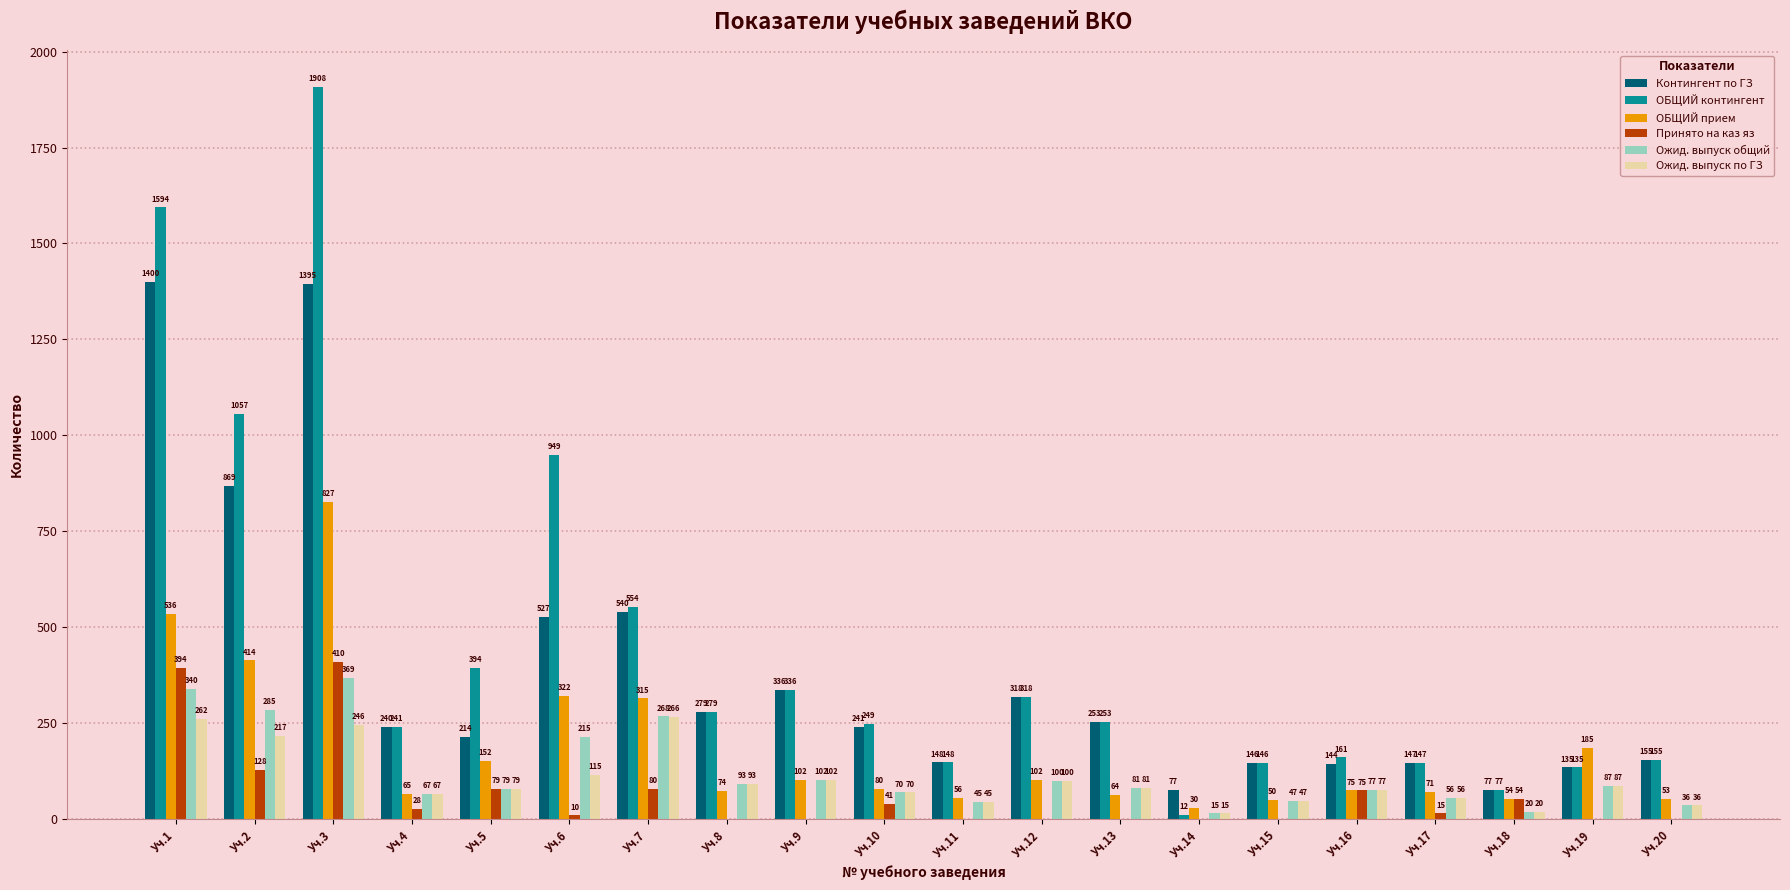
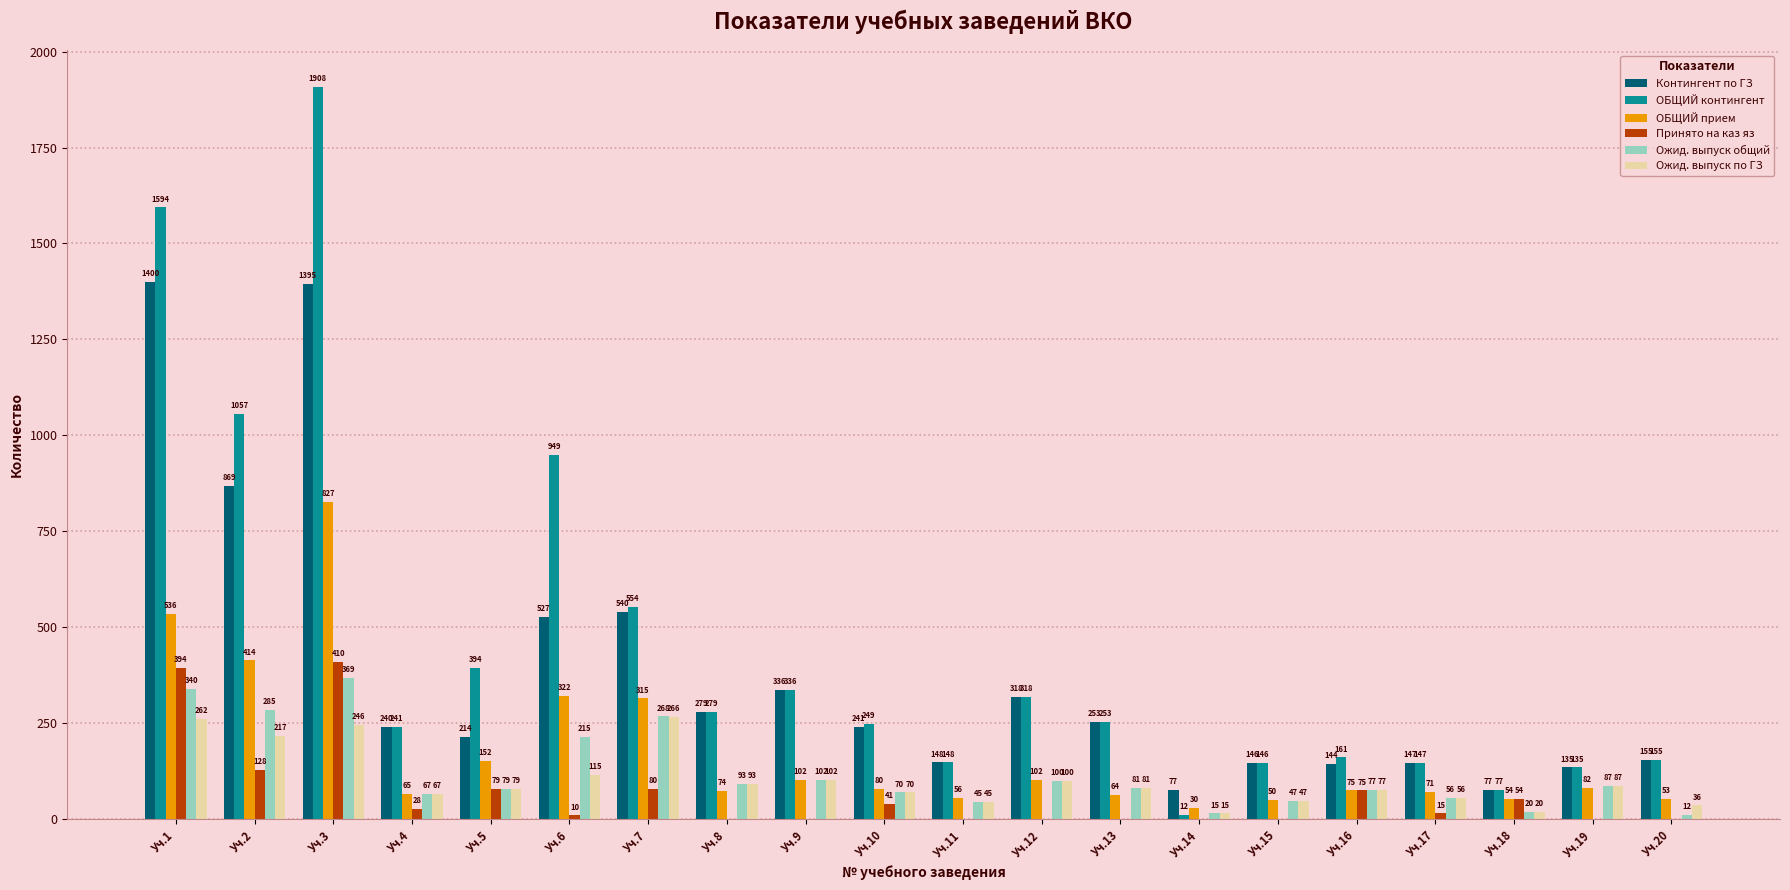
  {
    "Контингент по ГЗ": {
      "Уч.1": 1400,
      "Уч.2": 869,
      "Уч.3": 1395,
      "Уч.5": 214,
      "Уч.6": 527,
      "Уч.7": 540,
      "Уч.14": 77,
      "Уч.16": 144,
      "Уч.18": 77
    },
    "ОБЩИЙ контингент": {
      "Уч.1": 1594,
      "Уч.2": 1057,
      "Уч.3": 1908,
      "Уч.5": 394,
      "Уч.6": 949,
      "Уч.7": 554,
      "Уч.14": 12,
      "Уч.16": 161,
      "Уч.18": 77
    },
    "ОБЩИЙ прием": {
      "Уч.1": 536,
      "Уч.2": 414,
      "Уч.3": 827,
      "Уч.4": 65,
      "Уч.5": 152,
      "Уч.6": 322,
      "Уч.7": 315,
      "Уч.8": 74,
      "Уч.9": 102,
      "Уч.10": 80,
      "Уч.11": 56,
      "Уч.12": 102,
      "Уч.13": 64,
      "Уч.14": 30,
      "Уч.15": 50,
      "Уч.16": 75,
      "Уч.17": 71,
      "Уч.18": 54,
-     "Уч.19": 185,
+     "Уч.19": 82,
      "Уч.20": 53
    },
    "Принято на каз яз": {
      "Уч.1": 394,
      "Уч.2": 128,
      "Уч.3": 410,
      "Уч.4": 28,
      "Уч.5": 79,
      "Уч.6": 10,
      "Уч.7": 80,
      "Уч.10": 41,
      "Уч.16": 75,
      "Уч.17": 15,
      "Уч.18": 54
    },
    "Ожид. выпуск общий": {
      "Уч.1": 340,
      "Уч.2": 285,
      "Уч.3": 369,
      "Уч.4": 67,
      "Уч.5": 79,
      "Уч.6": 215,
      "Уч.8": 93,
      "Уч.10": 70,
      "Уч.11": 45,
      "Уч.13": 81,
      "Уч.14": 15,
      "Уч.15": 47,
      "Уч.16": 77,
      "Уч.17": 56,
      "Уч.18": 20,
      "Уч.19": 87,
-     "Уч.20": 36
+     "Уч.20": 12
    },
    "Ожид. выпуск по ГЗ": {
      "Уч.1": 262,
      "Уч.2": 217,
      "Уч.3": 246,
      "Уч.4": 67,
      "Уч.5": 79,
      "Уч.6": 115,
      "Уч.8": 93,
      "Уч.10": 70,
      "Уч.11": 45,
      "Уч.13": 81,
      "Уч.14": 15,
      "Уч.15": 47,
      "Уч.16": 77,
      "Уч.17": 56,
      "Уч.18": 20,
      "Уч.19": 87,
      "Уч.20": 36
    }
  }
